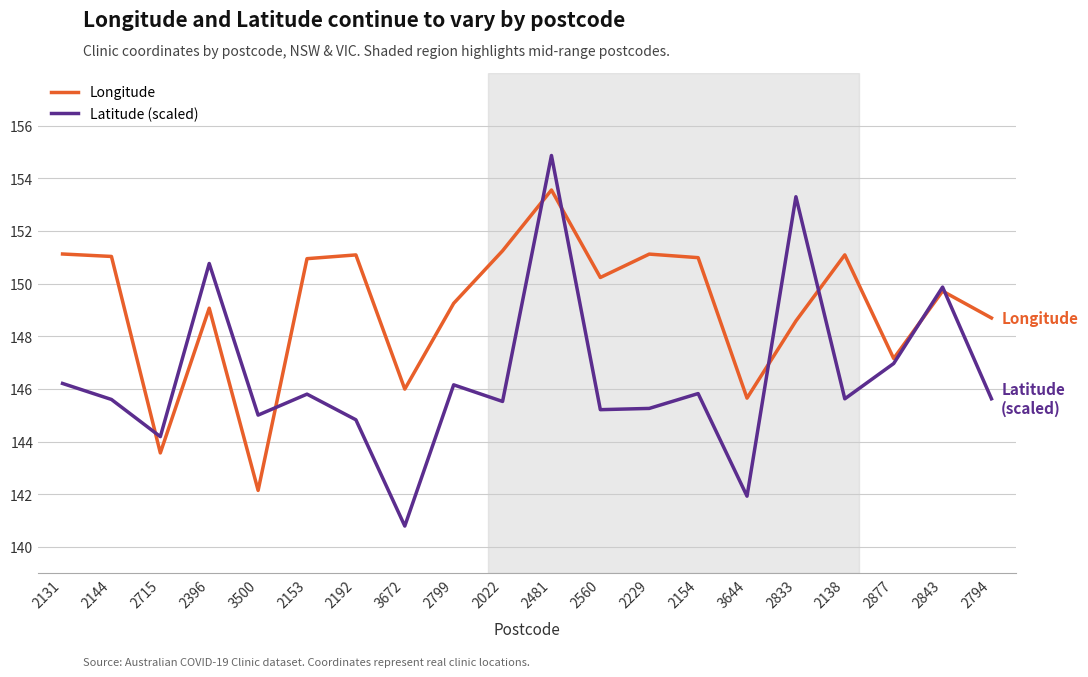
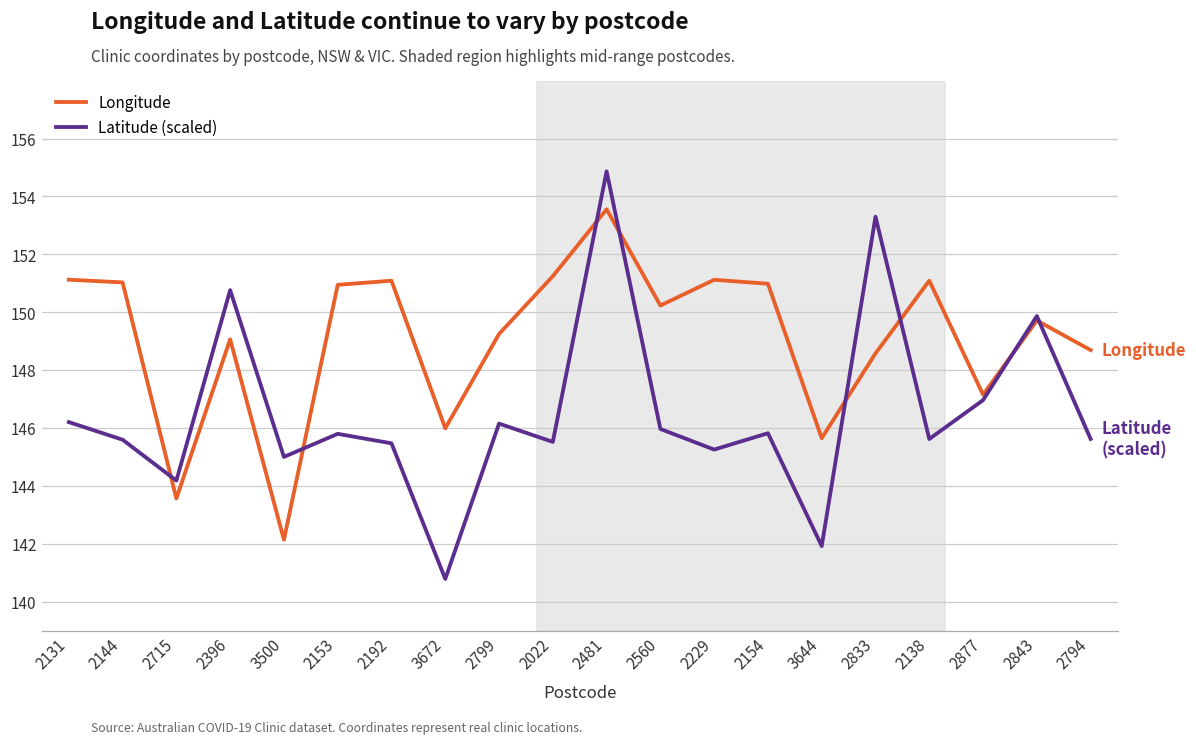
  {
    "Longitude": {
      "2131": 151.1,
      "2144": 151.0,
      "2715": 143.6,
      "2396": 149.1,
      "3500": 142.1,
      "2153": 150.9,
      "2192": 151.1,
      "3672": 146.0,
      "2799": 149.3,
      "2022": 151.2,
      "2481": 153.6,
      "2560": 150.2,
      "2229": 151.1,
      "2154": 151.0,
      "3644": 145.7,
      "2833": 148.6,
      "2138": 151.1,
      "2877": 147.2,
      "2843": 149.7,
      "2794": 148.7
    },
    "Latitude (scaled)": {
      "2131": 146.2,
      "2144": 145.6,
      "2715": 144.2,
      "2396": 150.8,
      "3500": 145.0,
      "2153": 145.8,
-     "2192": 144.8,
+     "2192": 145.5,
      "3672": 140.8,
      "2799": 146.2,
      "2022": 145.5,
      "2481": 154.9,
-     "2560": 145.2,
+     "2560": 146.0,
      "2229": 145.3,
      "2154": 145.8,
      "3644": 141.9,
      "2833": 153.3,
      "2138": 145.6,
      "2877": 147.0,
      "2843": 149.9,
      "2794": 145.6
    }
  }
